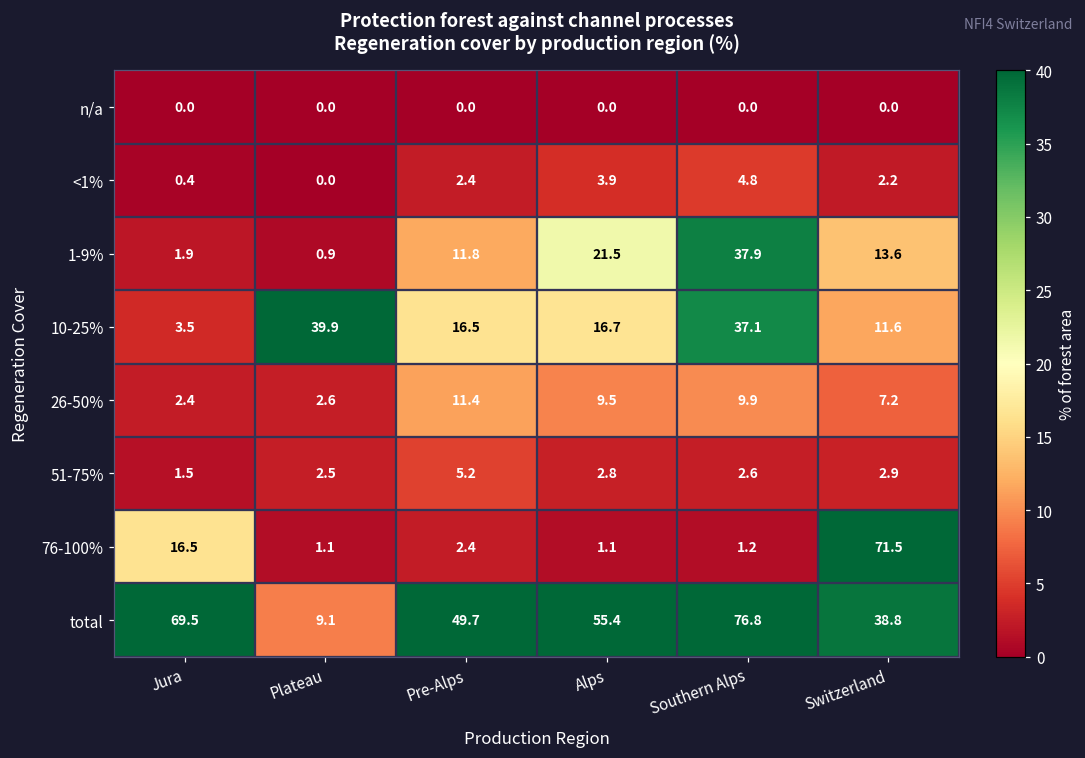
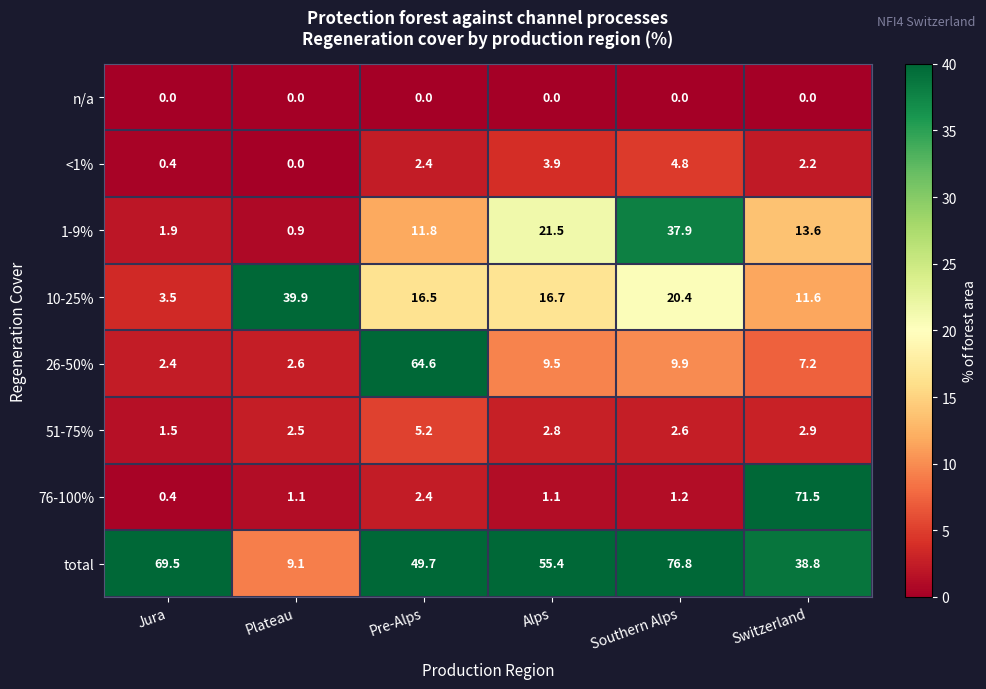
  {
    "n/a": {
      "Jura": 0.0,
      "Plateau": 0.0,
      "Pre-Alps": 0.0,
      "Alps": 0.0,
      "Southern Alps": 0.0,
      "Switzerland": 0.0
    },
    "<1%": {
      "Jura": 0.4,
      "Plateau": 0.0,
      "Pre-Alps": 2.4,
      "Alps": 3.9,
      "Southern Alps": 4.8,
      "Switzerland": 2.2
    },
    "1-9%": {
      "Jura": 1.9,
      "Plateau": 0.9,
      "Pre-Alps": 11.8,
      "Alps": 21.5,
      "Southern Alps": 37.9,
      "Switzerland": 13.6
    },
    "10-25%": {
      "Jura": 3.5,
      "Plateau": 39.9,
      "Pre-Alps": 16.5,
      "Alps": 16.7,
-     "Southern Alps": 37.1,
+     "Southern Alps": 20.4,
      "Switzerland": 11.6
    },
    "26-50%": {
      "Jura": 2.4,
      "Plateau": 2.6,
-     "Pre-Alps": 11.4,
+     "Pre-Alps": 64.6,
      "Alps": 9.5,
      "Southern Alps": 9.9,
      "Switzerland": 7.2
    },
    "51-75%": {
      "Jura": 1.5,
      "Plateau": 2.5,
      "Pre-Alps": 5.2,
      "Alps": 2.8,
      "Southern Alps": 2.6,
      "Switzerland": 2.9
    },
    "76-100%": {
-     "Jura": 16.5,
+     "Jura": 0.4,
      "Plateau": 1.1,
      "Pre-Alps": 2.4,
      "Alps": 1.1,
      "Southern Alps": 1.2,
      "Switzerland": 71.5
    },
    "total": {
      "Jura": 69.5,
      "Plateau": 9.1,
      "Pre-Alps": 49.7,
      "Alps": 55.4,
      "Southern Alps": 76.8,
      "Switzerland": 38.8
    }
  }
